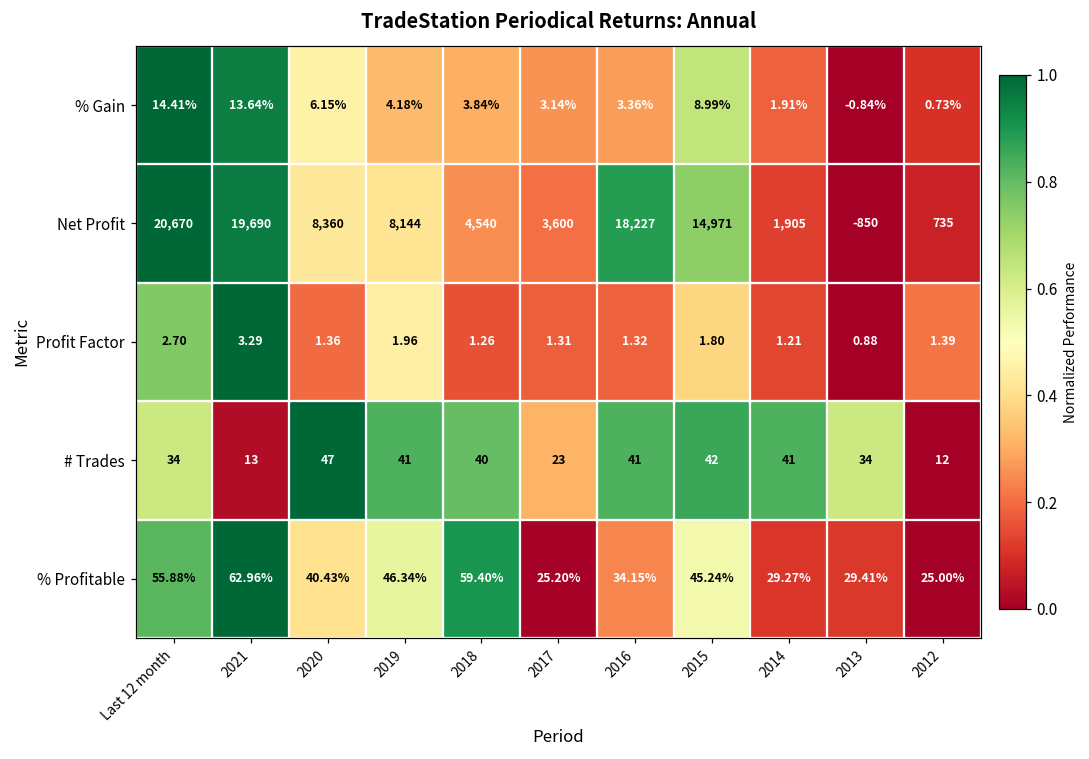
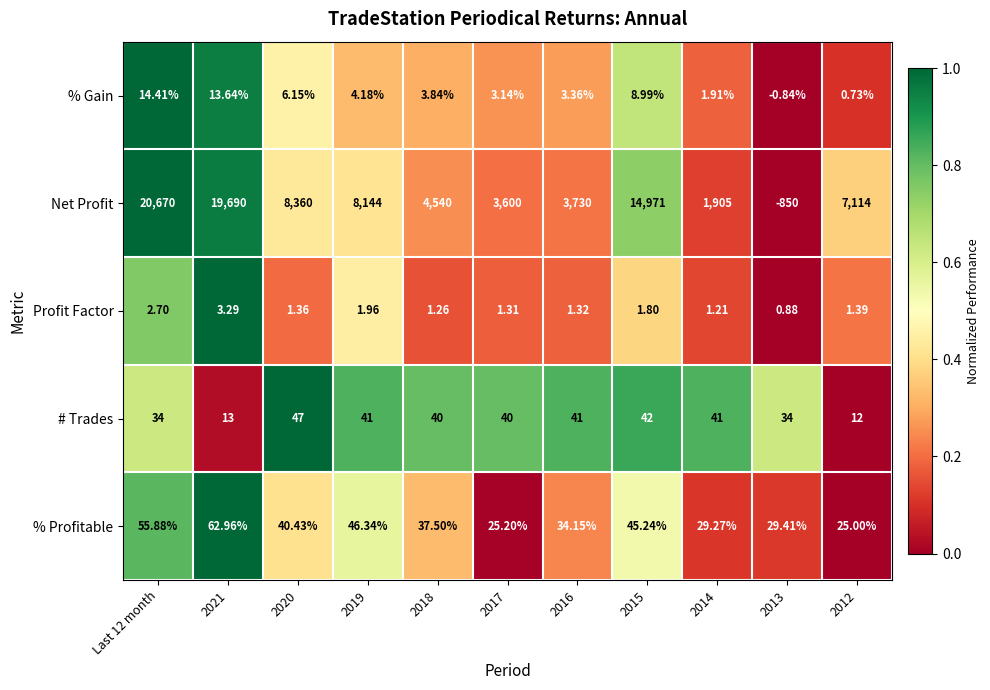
  {
    "% Gain": {
      "Last 12 month": "14.41%",
      "2021": "13.64%",
      "2020": "6.15%",
      "2019": "4.18%",
      "2018": "3.84%",
      "2017": "3.14%",
      "2016": "3.36%",
      "2015": "8.99%",
      "2014": "1.91%",
      "2013": "-0.84%",
      "2012": "0.73%"
    },
    "Net Profit": {
      "Last 12 month": "20,670",
      "2021": "19,690",
      "2020": "8,360",
      "2019": "8,144",
      "2018": "4,540",
      "2017": "3,600",
-     "2016": "18,227",
+     "2016": "3,730",
      "2015": "14,971",
      "2014": "1,905",
      "2013": "-850",
-     "2012": "735"
+     "2012": "7,114"
    },
    "Profit Factor": {
      "Last 12 month": "2.70",
      "2021": "3.29",
      "2020": "1.36",
      "2019": "1.96",
      "2018": "1.26",
      "2017": "1.31",
      "2016": "1.32",
      "2015": "1.80",
      "2014": "1.21",
      "2013": "0.88",
      "2012": "1.39"
    },
    "# Trades": {
      "Last 12 month": "34",
      "2021": "13",
      "2020": "47",
      "2019": "41",
      "2018": "40",
-     "2017": "23",
+     "2017": "40",
      "2016": "41",
      "2015": "42",
      "2014": "41",
      "2013": "34",
      "2012": "12"
    },
    "% Profitable": {
      "Last 12 month": "55.88%",
      "2021": "62.96%",
      "2020": "40.43%",
      "2019": "46.34%",
-     "2018": "59.40%",
+     "2018": "37.50%",
      "2017": "25.20%",
      "2016": "34.15%",
      "2015": "45.24%",
      "2014": "29.27%",
      "2013": "29.41%",
      "2012": "25.00%"
    }
  }
